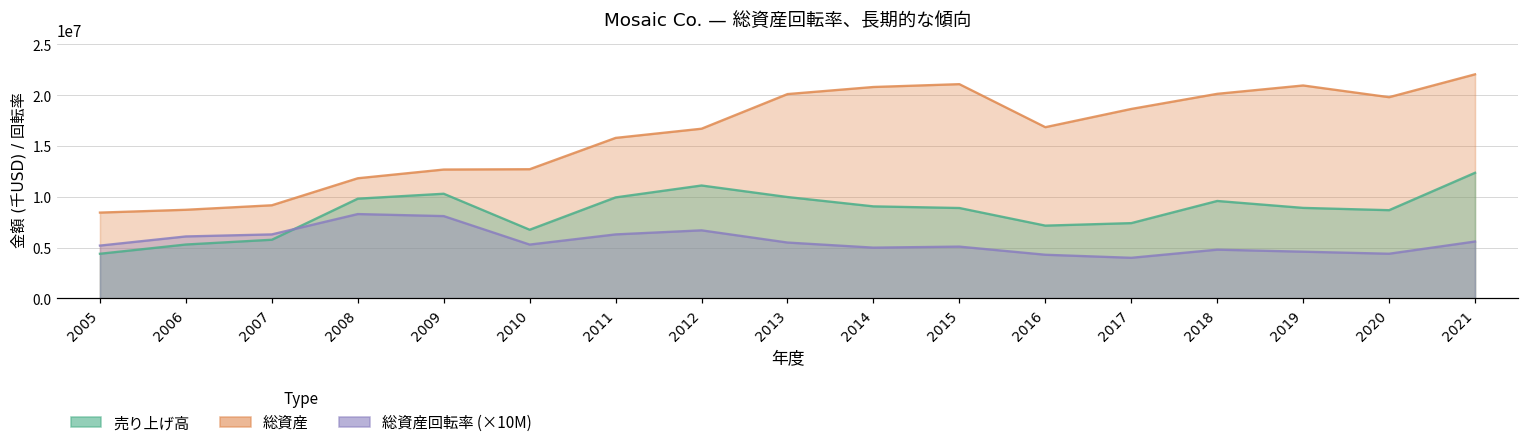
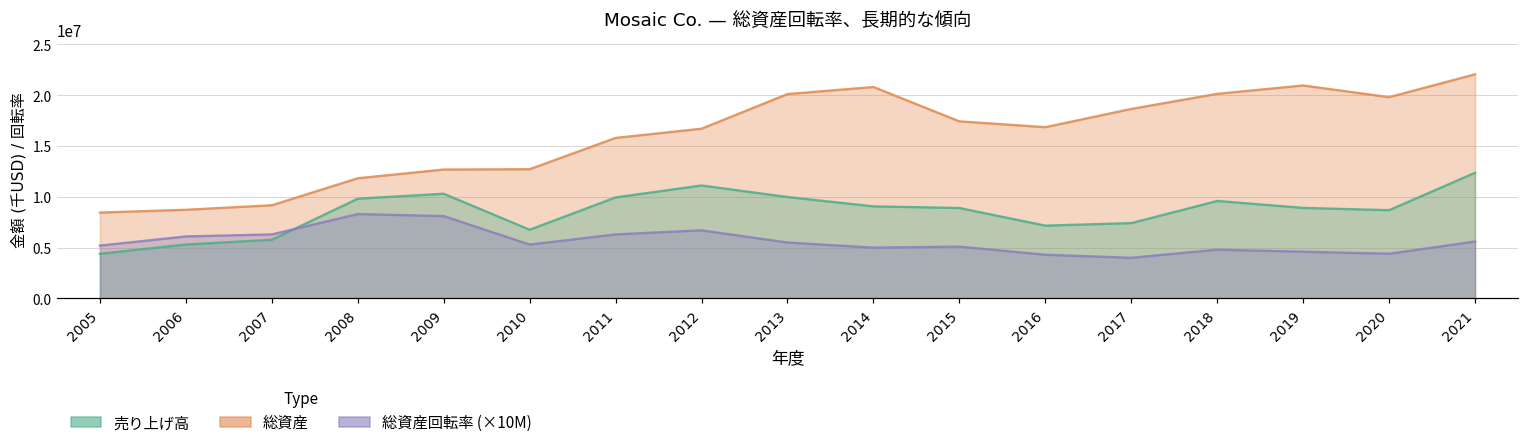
  {
    "総資産": {
      "2005": 8000000,
      "2006": 9000000,
      "2007": 9000000,
      "2008": 12000000,
      "2009": 13000000,
      "2010": 13000000,
      "2011": 16000000,
      "2012": 17000000,
      "2013": 20000000,
      "2014": 21000000,
-     "2015": 21000000,
+     "2015": 17000000,
      "2016": 17000000,
      "2017": 19000000,
      "2018": 20000000,
      "2019": 21000000,
      "2020": 20000000,
      "2021": 22000000
    }
  }
